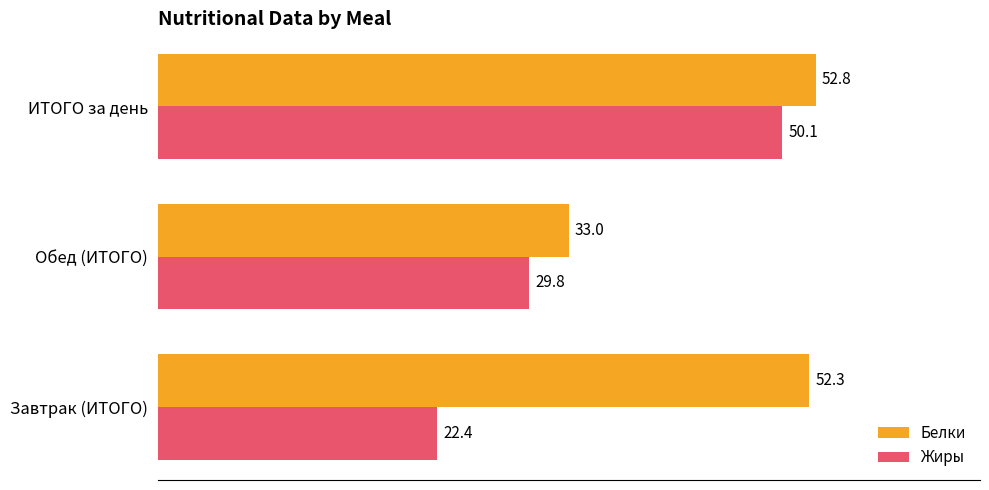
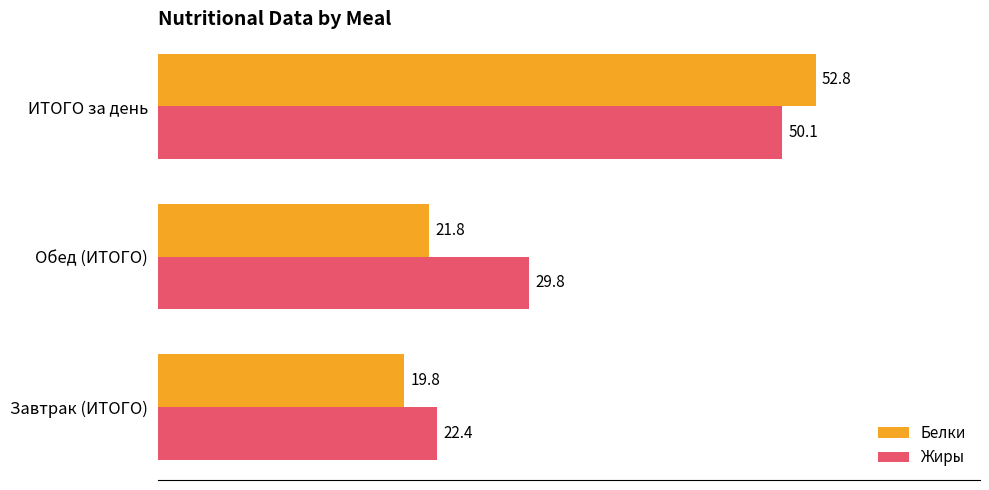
  {
    "Белки": {
      "ИТОГО за день": 52.8,
-     "Обед (ИТОГО)": 33.0,
-     "Завтрак (ИТОГО)": 52.3
+     "Обед (ИТОГО)": 21.8,
+     "Завтрак (ИТОГО)": 19.8
    },
    "Жиры": {
      "ИТОГО за день": 50.1,
      "Обед (ИТОГО)": 29.8,
      "Завтрак (ИТОГО)": 22.4
    }
  }
